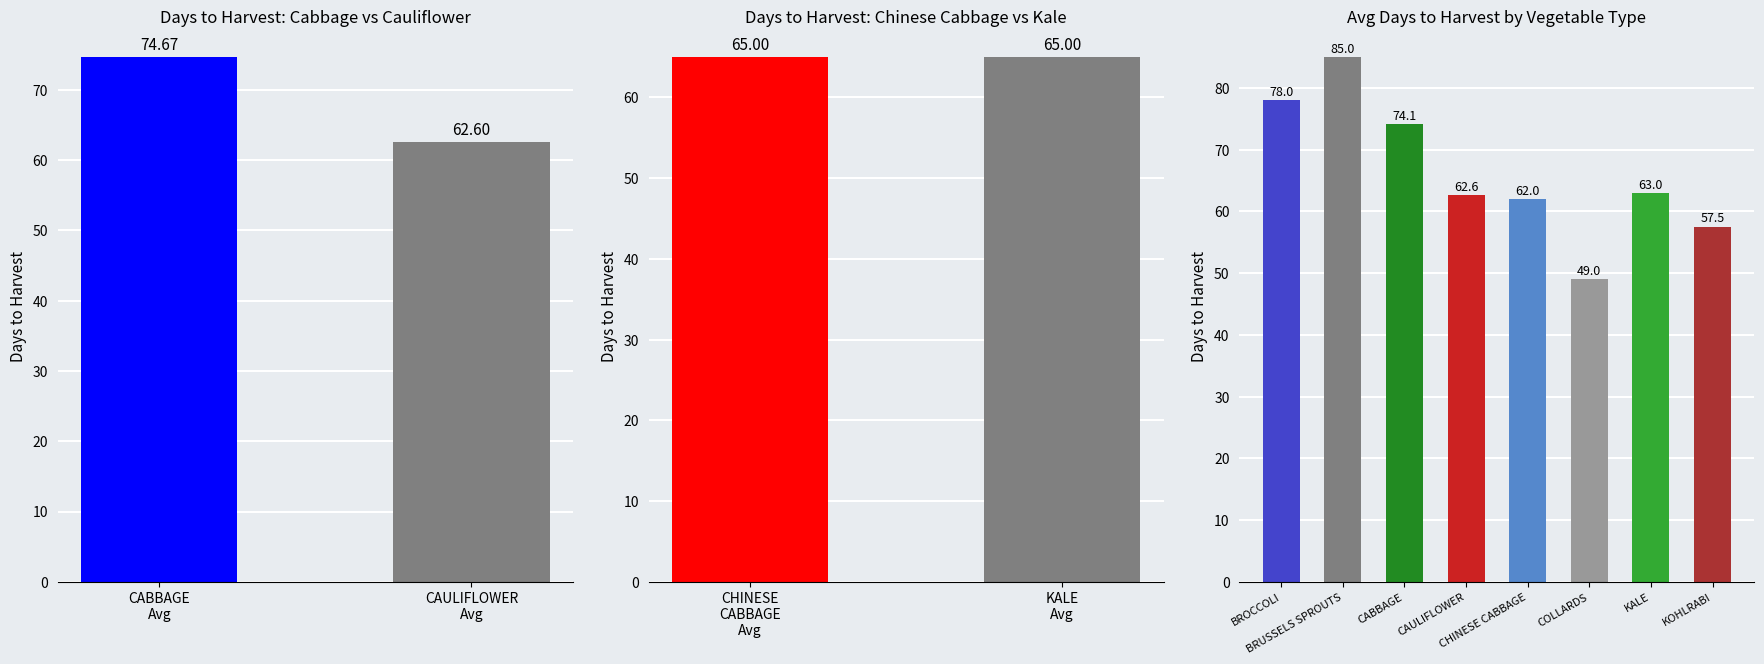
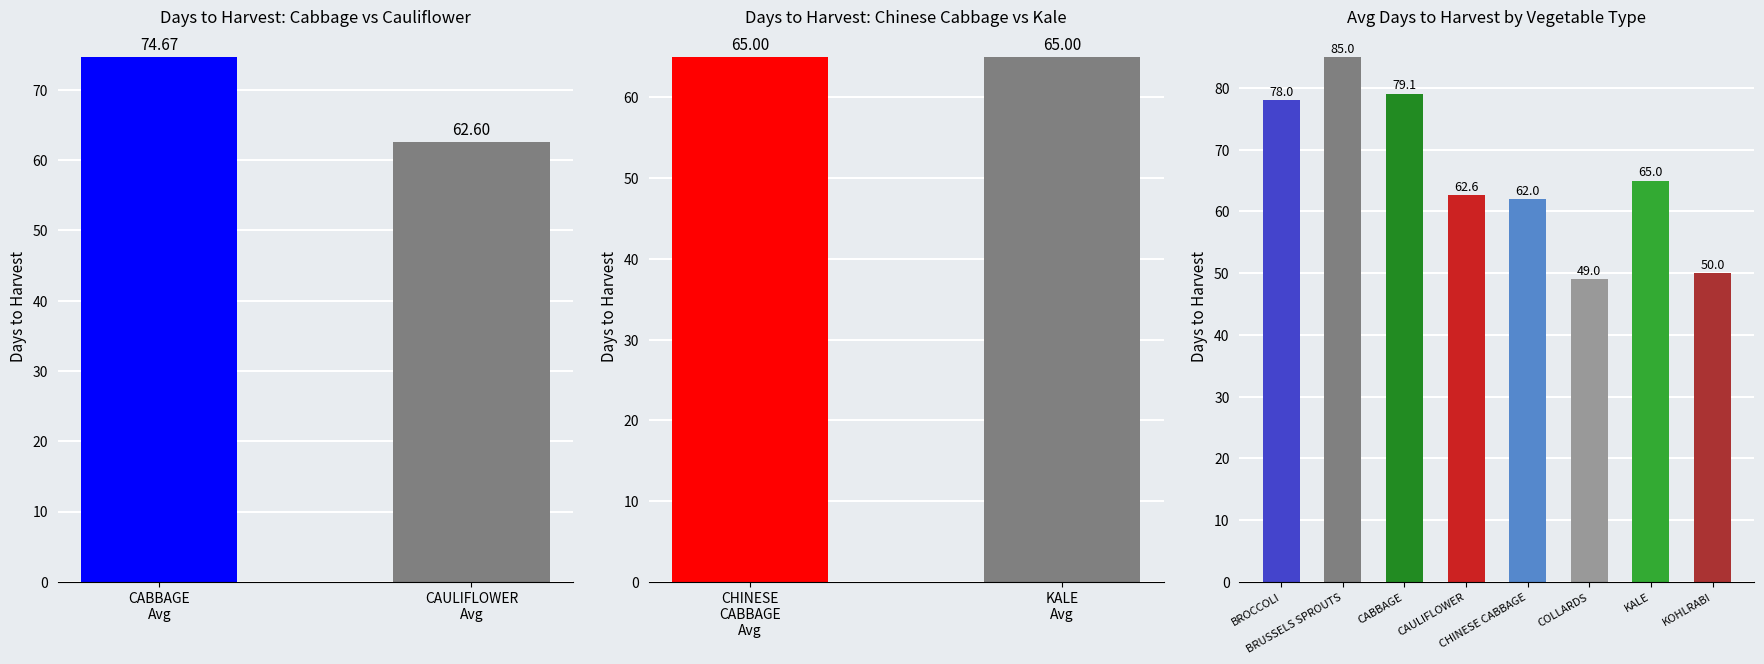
  {
    "Days to Harvest: Cabbage vs Cauliflower": {
      "CABBAGE Avg": 74.67,
      "CAULIFLOWER Avg": 62.60
    },
    "Days to Harvest: Chinese Cabbage vs Kale": {
      "CHINESE CABBAGE Avg": 65.00,
      "KALE Avg": 65.00
    },
    "Avg Days to Harvest by Vegetable Type": {
      "BROCCOLI": 78.0,
      "BRUSSELS SPROUTS": 85.0,
-     "CABBAGE": 74.1,
+     "CABBAGE": 79.1,
      "CAULIFLOWER": 62.6,
      "CHINESE CABBAGE": 62.0,
      "COLLARDS": 49.0,
-     "KALE": 63.0,
-     "KOHLRABI": 57.5
+     "KALE": 65.0,
+     "KOHLRABI": 50.0
    }
  }
